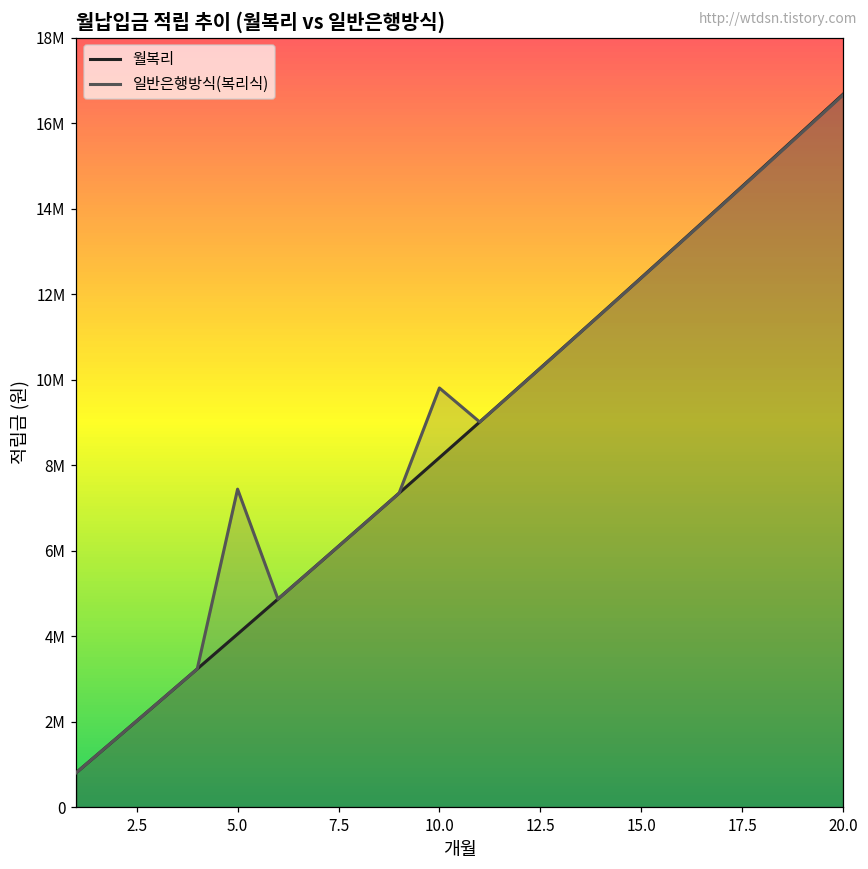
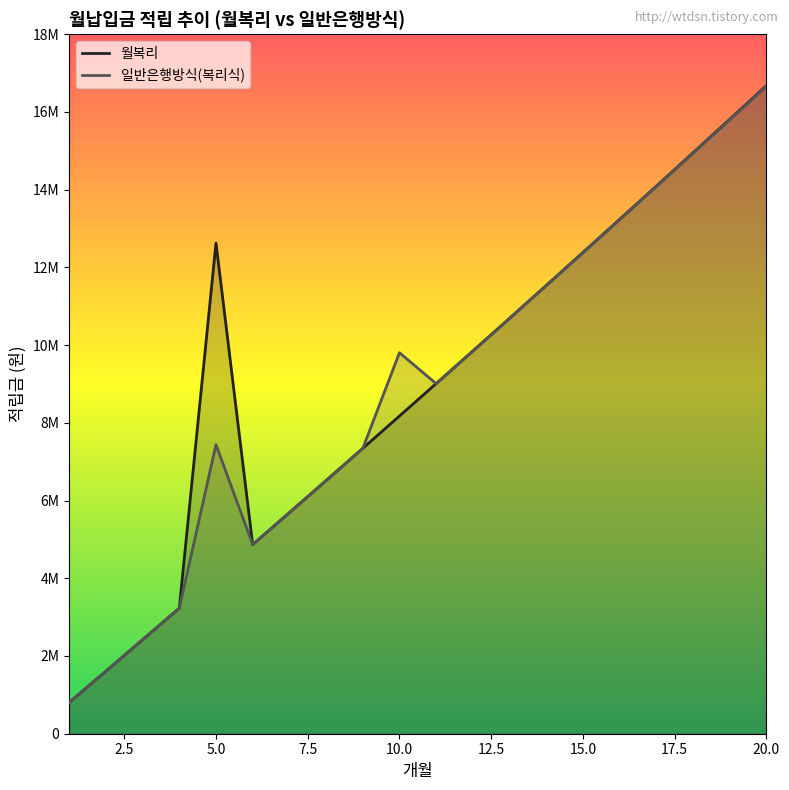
  {
    "월복리": {
-     "5.0": 4000000,
+     "5.0": 12600000,
      "10.0": 8200000
    },
    "일반은행방식(복리식)": {
      "5.0": 7400000,
      "10.0": 9800000
    }
  }
